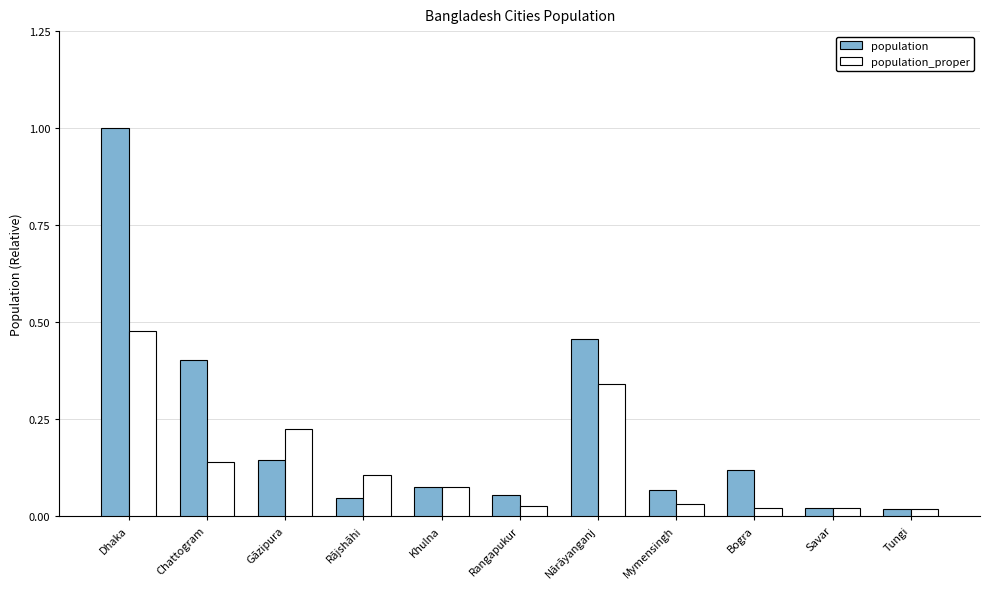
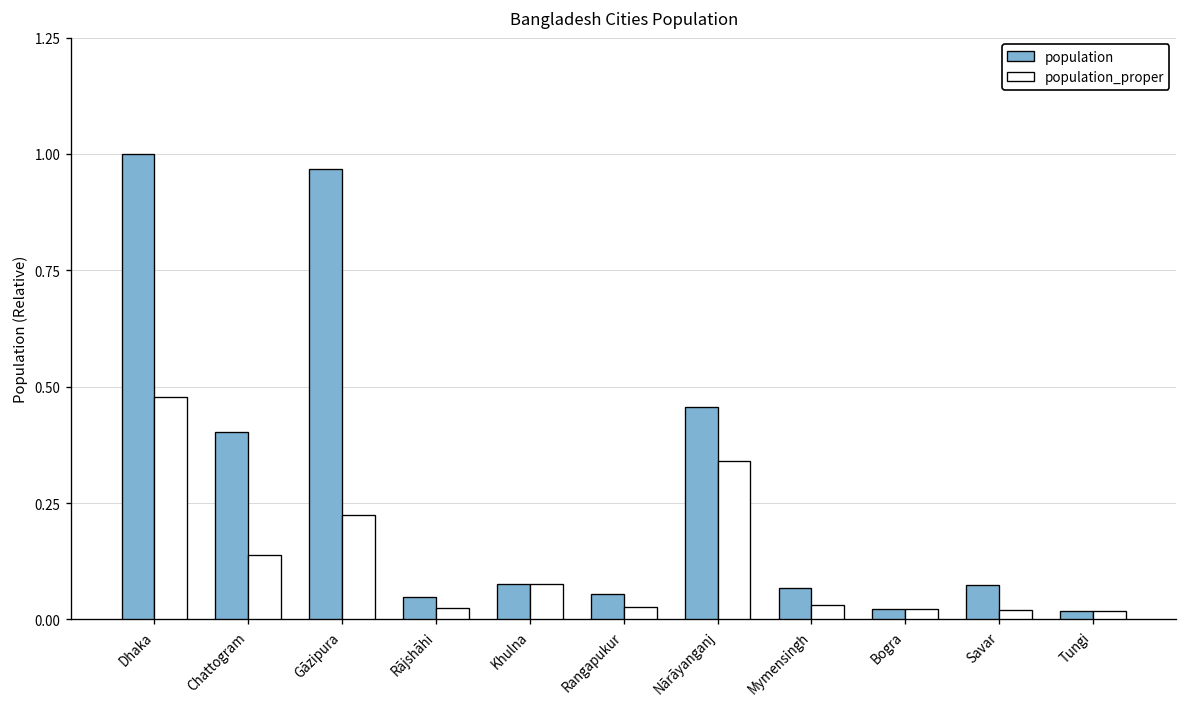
  {
    "population": {
      "Dhaka": 1.00,
      "Chattogram": 0.40,
-     "Gāzipura": 0.14,
+     "Gāzipura": 0.97,
      "Rājshāhi": 0.05,
      "Khulna": 0.08,
      "Rangapukur": 0.06,
      "Nārāyanganj": 0.46,
      "Mymensingh": 0.07,
-     "Bogra": 0.12,
-     "Savar": 0.02,
+     "Bogra": 0.02,
+     "Savar": 0.07,
      "Tungi": 0.02
    },
    "population_proper": {
      "Dhaka": 0.48,
      "Chattogram": 0.14,
      "Gāzipura": 0.23,
-     "Rājshāhi": 0.11,
+     "Rājshāhi": 0.02,
      "Khulna": 0.08,
      "Rangapukur": 0.03,
      "Nārāyanganj": 0.34,
      "Mymensingh": 0.03,
      "Bogra": 0.02,
      "Savar": 0.02,
      "Tungi": 0.02
    }
  }
